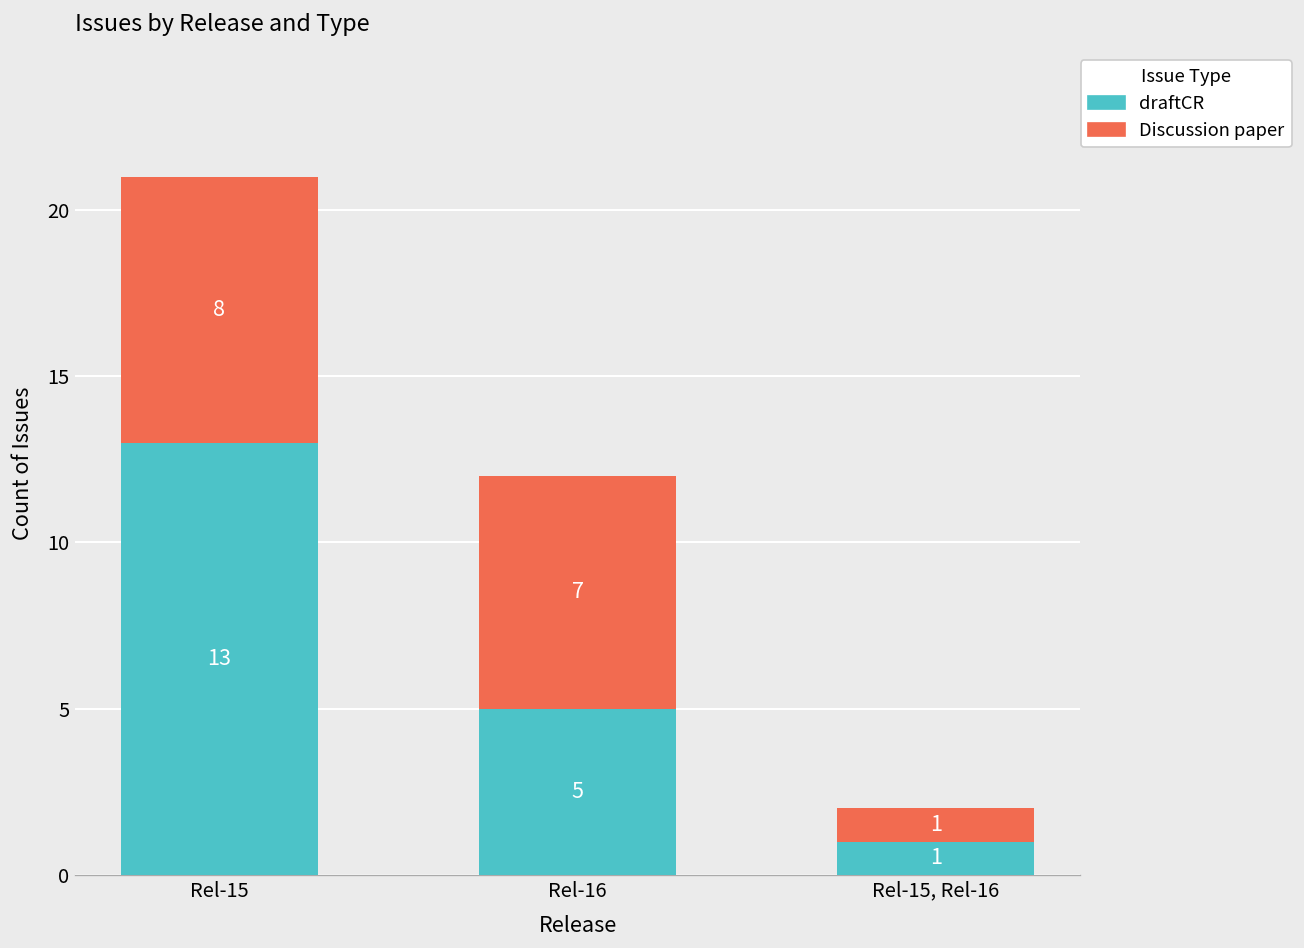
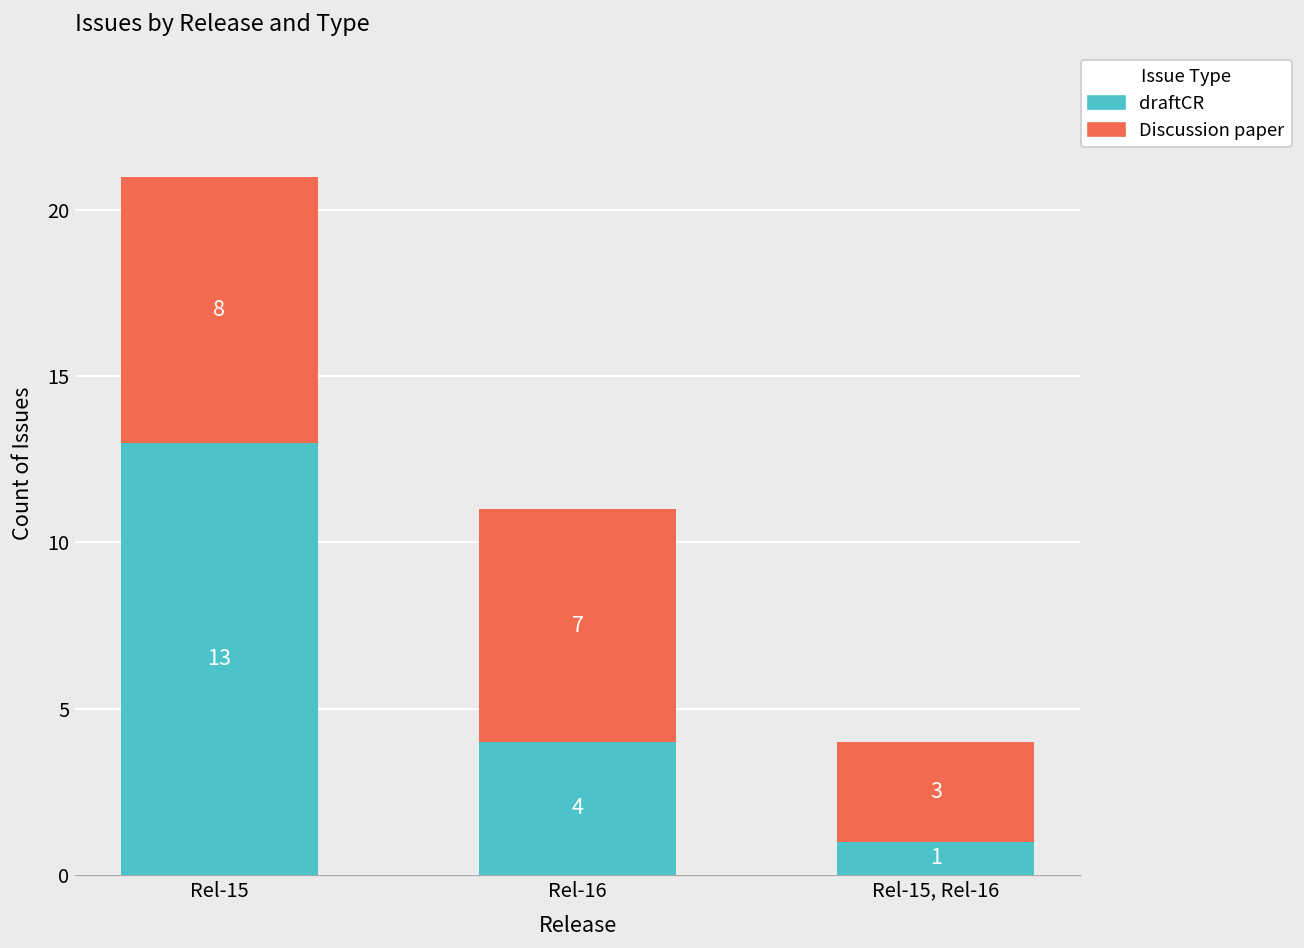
  {
    "draftCR": {
      "Rel-15": 13,
-     "Rel-16": 5,
+     "Rel-16": 4,
      "Rel-15, Rel-16": 1
    },
    "Discussion paper": {
      "Rel-15": 8,
      "Rel-16": 7,
-     "Rel-15, Rel-16": 1
+     "Rel-15, Rel-16": 3
    }
  }
